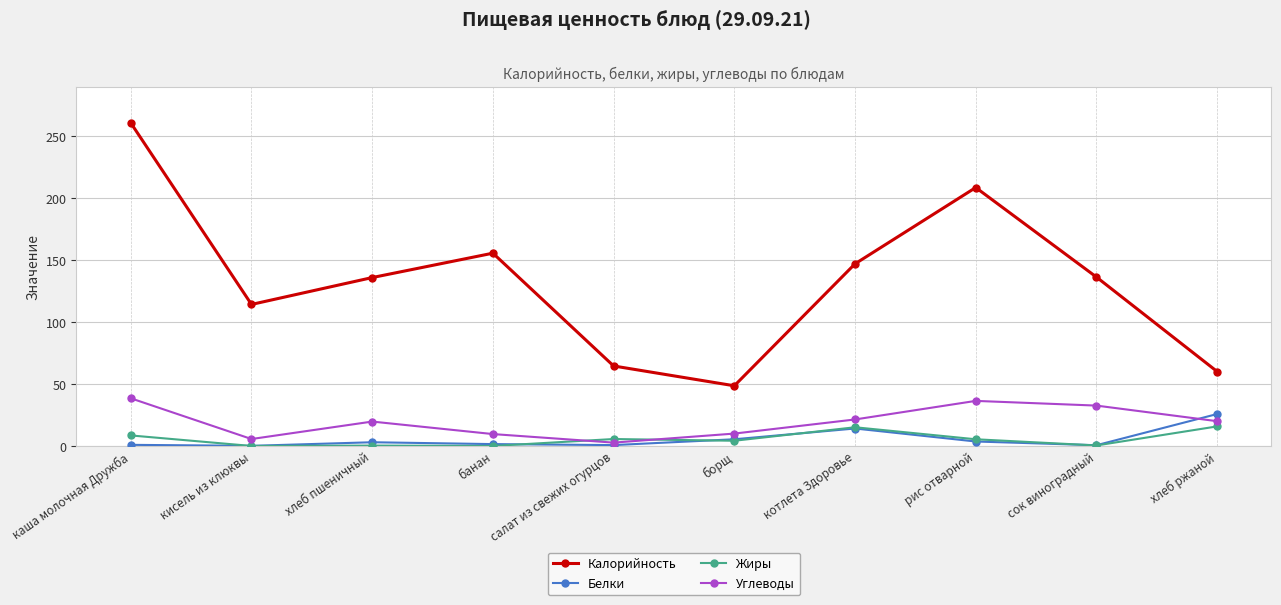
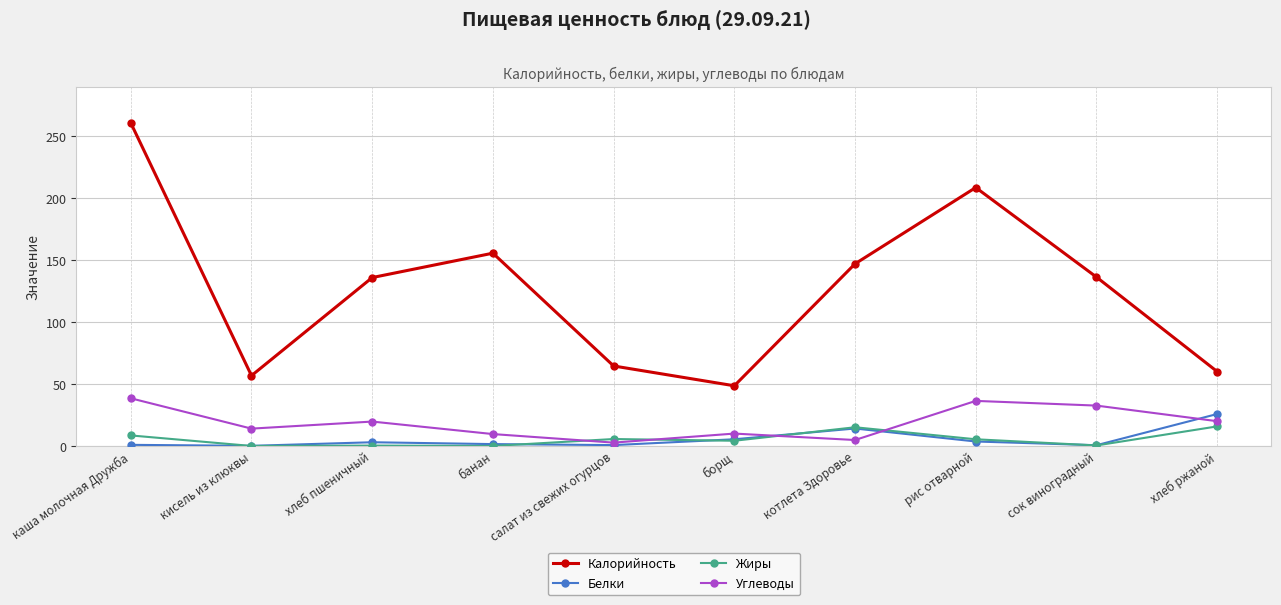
  {
    "Калорийность": {
      "каша молочная Дружба": 261,
-     "кисель из клюквы": 114,
+     "кисель из клюквы": 57,
      "хлеб пшеничный": 136,
      "банан": 156,
      "салат из свежих огурцов": 65,
      "борщ": 49,
      "котлета Здоровье": 147,
      "рис отварной": 209,
      "сок виноградный": 136,
      "хлеб ржаной": 60
    },
    "Белки": {
      "каша молочная Дружба": 1,
      "хлеб пшеничный": 3,
      "хлеб ржаной": 26
    },
    "Жиры": {
      "каша молочная Дружба": 9,
      "хлеб пшеничный": 0,
      "салат из свежих огурцов": 6,
      "хлеб ржаной": 16
    },
    "Углеводы": {
      "каша молочная Дружба": 39,
-     "кисель из клюквы": 6,
+     "кисель из клюквы": 14,
      "хлеб пшеничный": 20,
      "банан": 10,
      "борщ": 10,
-     "котлета Здоровье": 21,
+     "котлета Здоровье": 5,
      "рис отварной": 36,
      "сок виноградный": 33,
      "хлеб ржаной": 20
    }
  }
